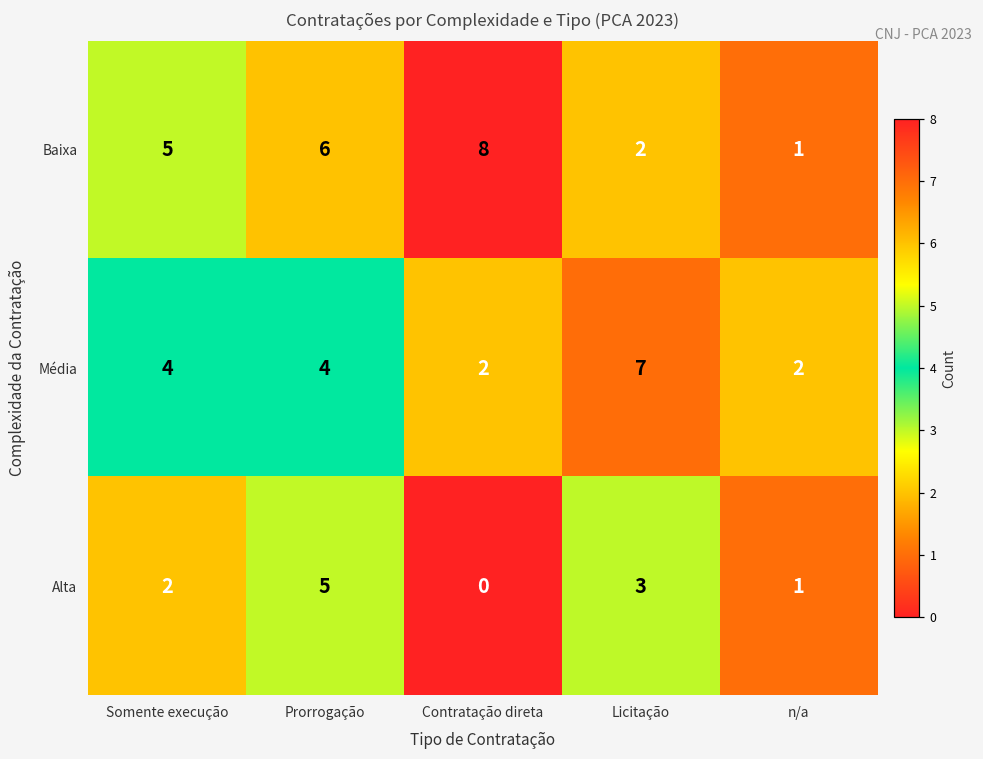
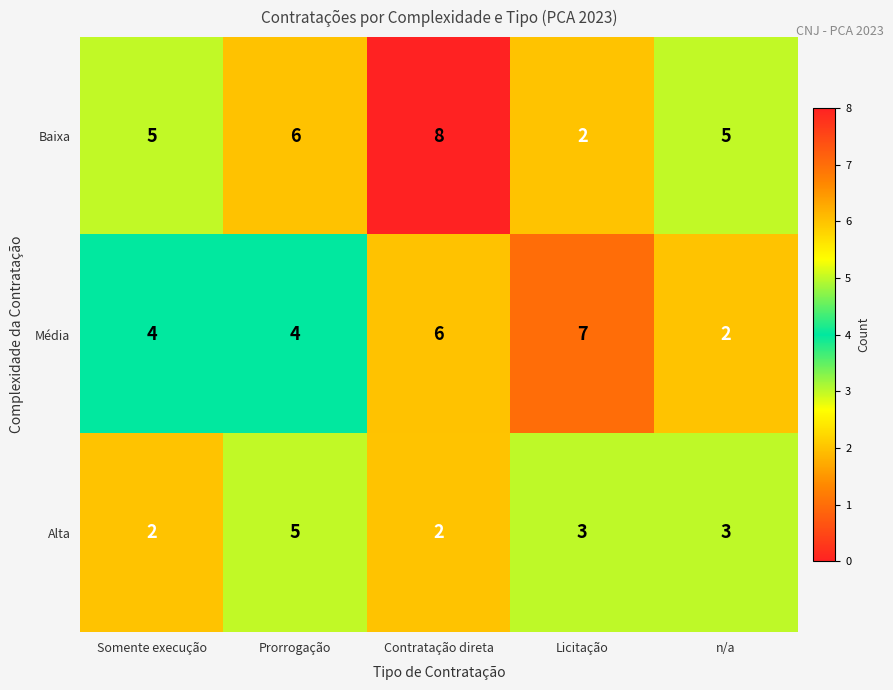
  {
    "Baixa": {
      "Somente execução": 5,
      "Prorrogação": 6,
      "Contratação direta": 8,
      "Licitação": 2,
-     "n/a": 1
+     "n/a": 5
    },
    "Média": {
      "Somente execução": 4,
      "Prorrogação": 4,
-     "Contratação direta": 2,
+     "Contratação direta": 6,
      "Licitação": 7,
      "n/a": 2
    },
    "Alta": {
      "Somente execução": 2,
      "Prorrogação": 5,
-     "Contratação direta": 0,
+     "Contratação direta": 2,
      "Licitação": 3,
-     "n/a": 1
+     "n/a": 3
    }
  }
